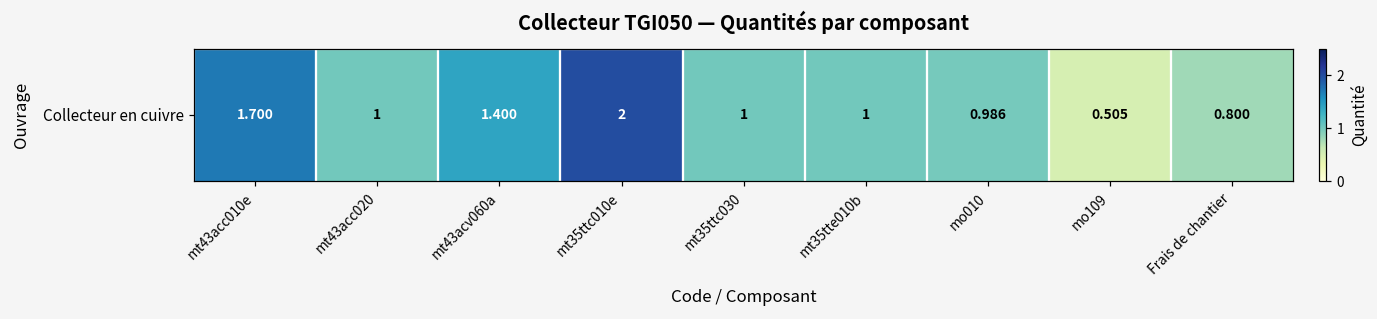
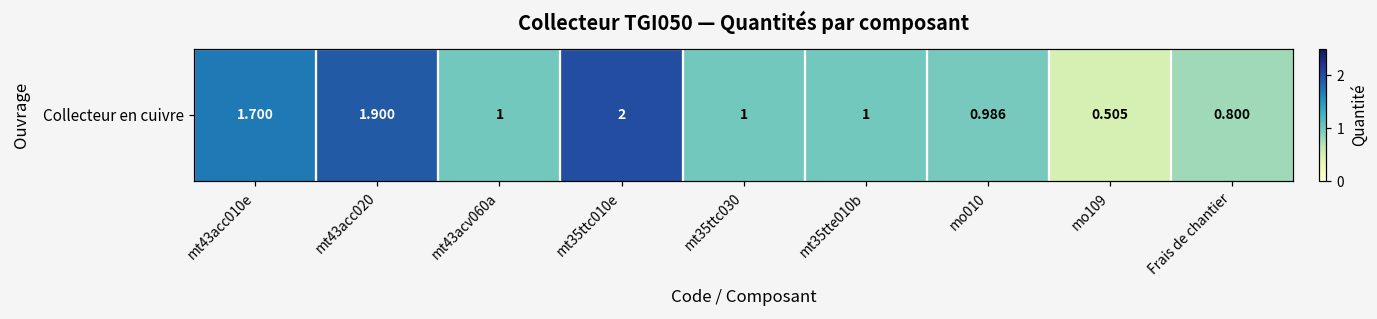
  {
    "Collecteur en cuivre": {
      "mt43acc010e": 1.700,
-     "mt43acc020": 1,
-     "mt43acv060a": 1.400,
+     "mt43acc020": 1.900,
+     "mt43acv060a": 1,
      "mt35ttc010e": 2,
      "mt35ttc030": 1,
      "mt35tte010b": 1,
      "mo010": 0.986,
      "mo109": 0.505,
      "Frais de chantier": 0.800
    }
  }
